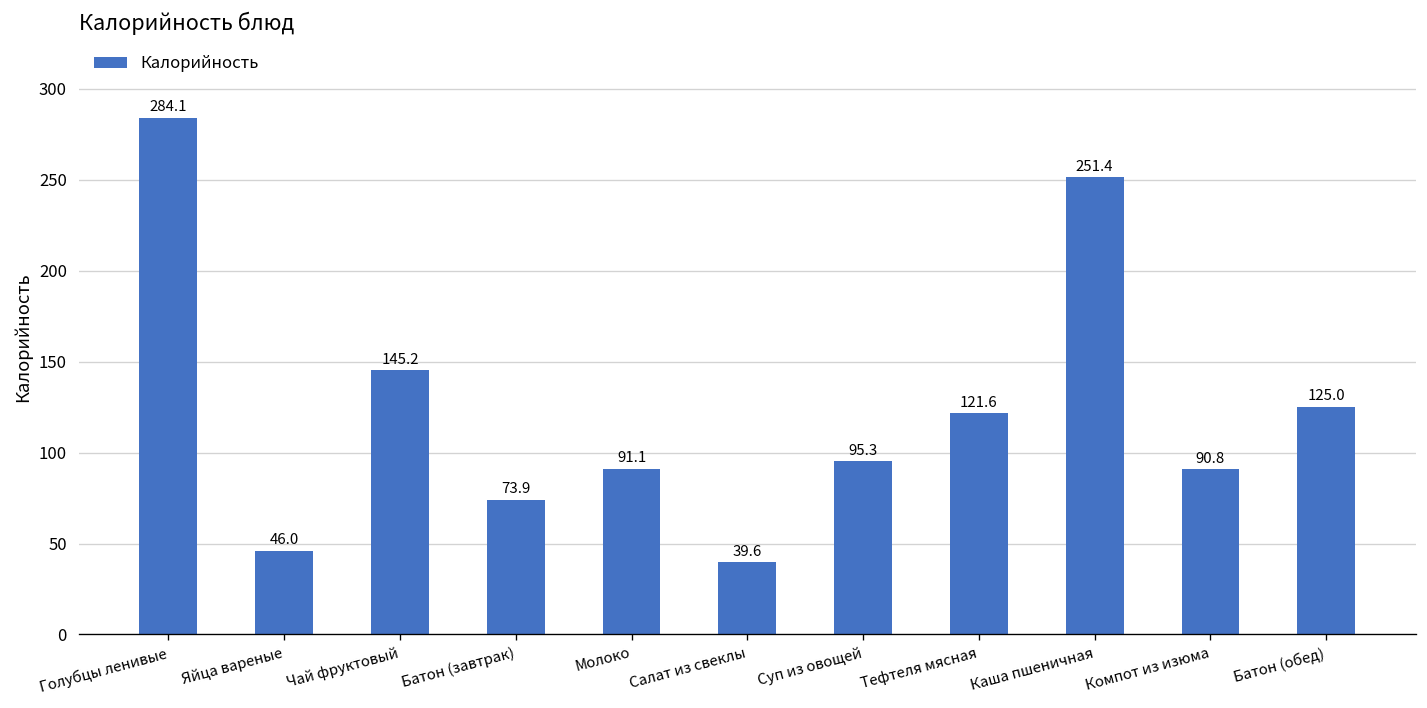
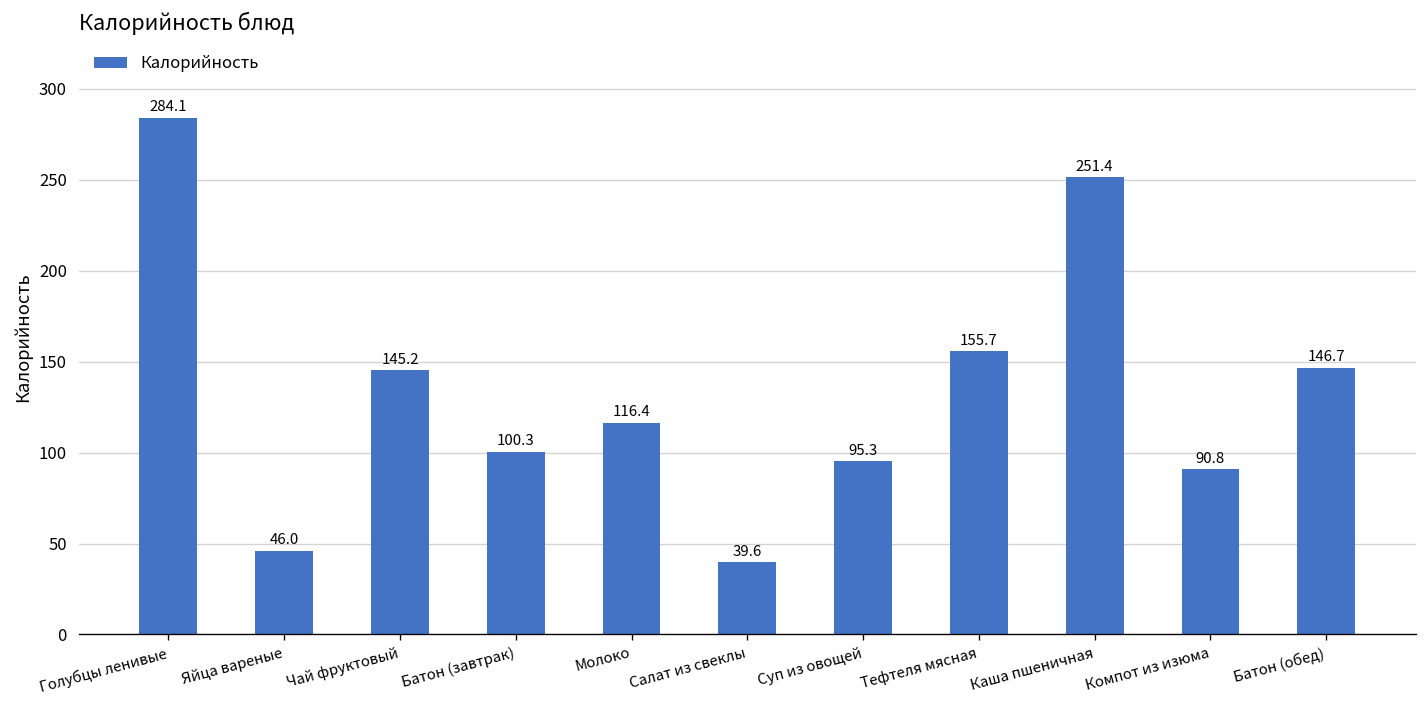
  {
    "Голубцы ленивые": 284.1,
    "Яйца вареные": 46.0,
    "Чай фруктовый": 145.2,
-   "Батон (завтрак)": 73.9,
-   "Молоко": 91.1,
+   "Батон (завтрак)": 100.3,
+   "Молоко": 116.4,
    "Салат из свеклы": 39.6,
    "Суп из овощей": 95.3,
-   "Тефтеля мясная": 121.6,
+   "Тефтеля мясная": 155.7,
    "Каша пшеничная": 251.4,
    "Компот из изюма": 90.8,
-   "Батон (обед)": 125.0
+   "Батон (обед)": 146.7
  }
